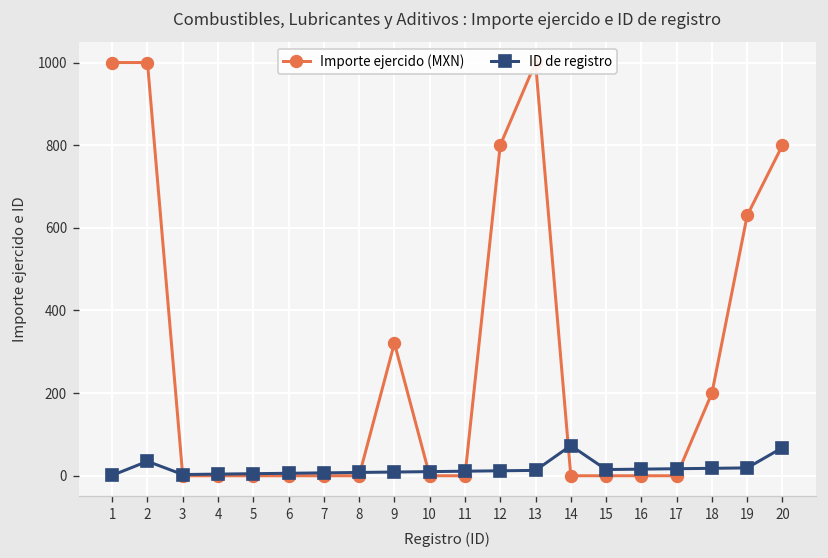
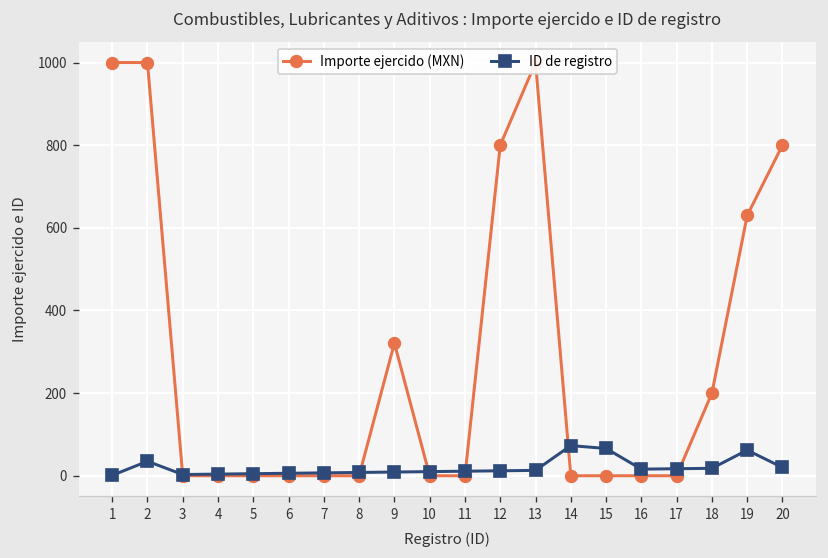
  {
    "Importe ejercido (MXN)": {
      "1": 1000,
      "2": 1000,
      "8": 0,
      "9": 320,
      "10": 0,
      "11": 0,
      "12": 800,
      "14": 0,
      "15": 0,
      "16": 0,
      "17": 0,
      "18": 200,
      "19": 630,
      "20": 800
    },
    "ID de registro": {
      "1": 0,
      "2": 40,
      "8": 10,
      "9": 10,
      "10": 10,
      "11": 10,
      "12": 10,
      "13": 10,
      "14": 70,
-     "15": 20,
+     "15": 70,
      "16": 20,
      "17": 20,
      "18": 20,
-     "19": 20,
-     "20": 70
+     "19": 60,
+     "20": 20
    }
  }
